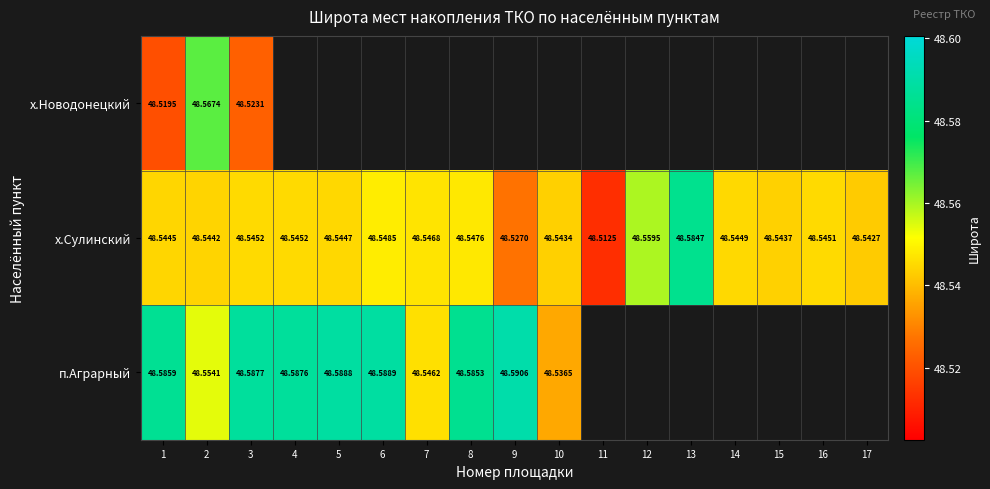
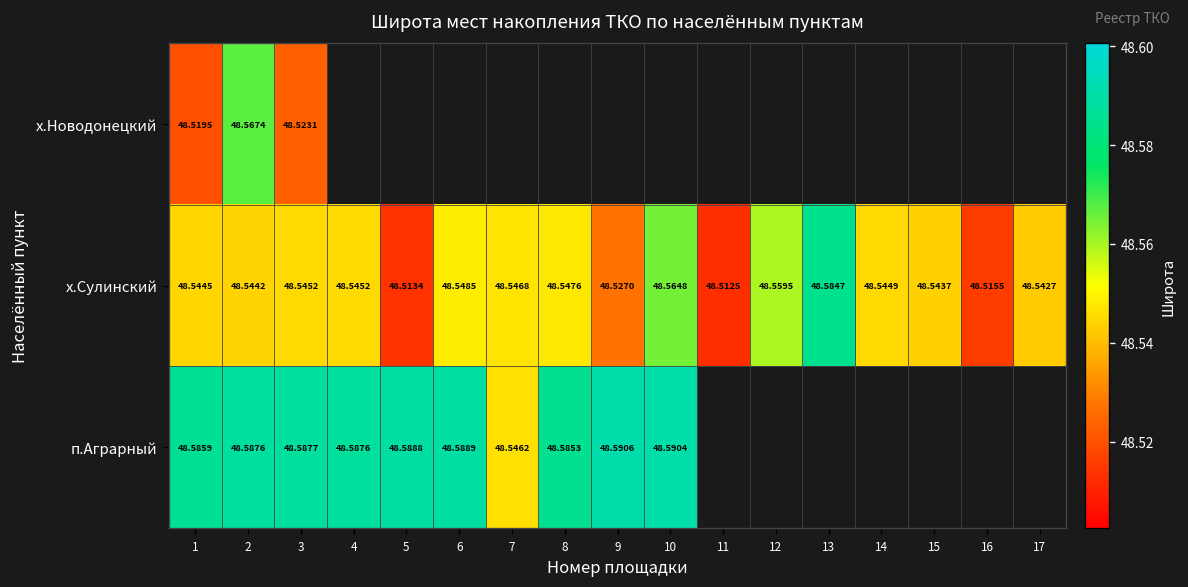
  {
    "х.Новодонецкий": {
      "1": 48.5195,
      "2": 48.5674,
      "3": 48.5231
    },
    "х.Сулинский": {
      "1": 48.5445,
      "2": 48.5442,
      "3": 48.5452,
      "4": 48.5452,
-     "5": 48.5447,
+     "5": 48.5134,
      "6": 48.5485,
      "7": 48.5468,
      "8": 48.5476,
      "9": 48.5270,
-     "10": 48.5434,
+     "10": 48.5648,
      "11": 48.5125,
      "12": 48.5595,
      "13": 48.5847,
      "14": 48.5449,
      "15": 48.5437,
-     "16": 48.5451,
+     "16": 48.5155,
      "17": 48.5427
    },
    "п.Аграрный": {
      "1": 48.5859,
-     "2": 48.5541,
+     "2": 48.5876,
      "3": 48.5877,
      "4": 48.5876,
      "5": 48.5888,
      "6": 48.5889,
      "7": 48.5462,
      "8": 48.5853,
      "9": 48.5906,
-     "10": 48.5365
+     "10": 48.5904
    }
  }
